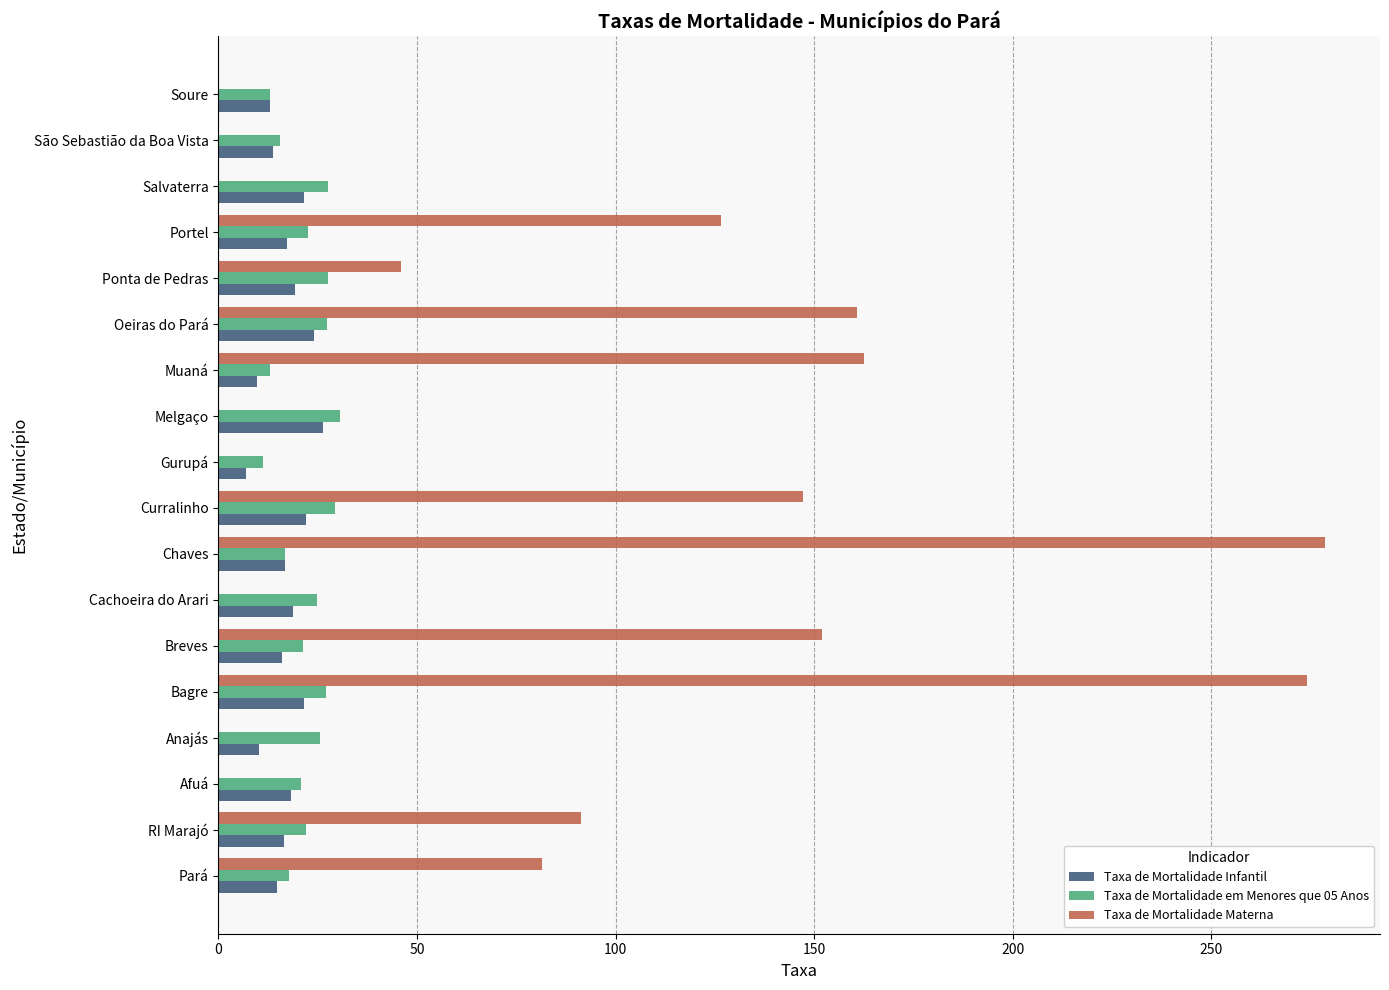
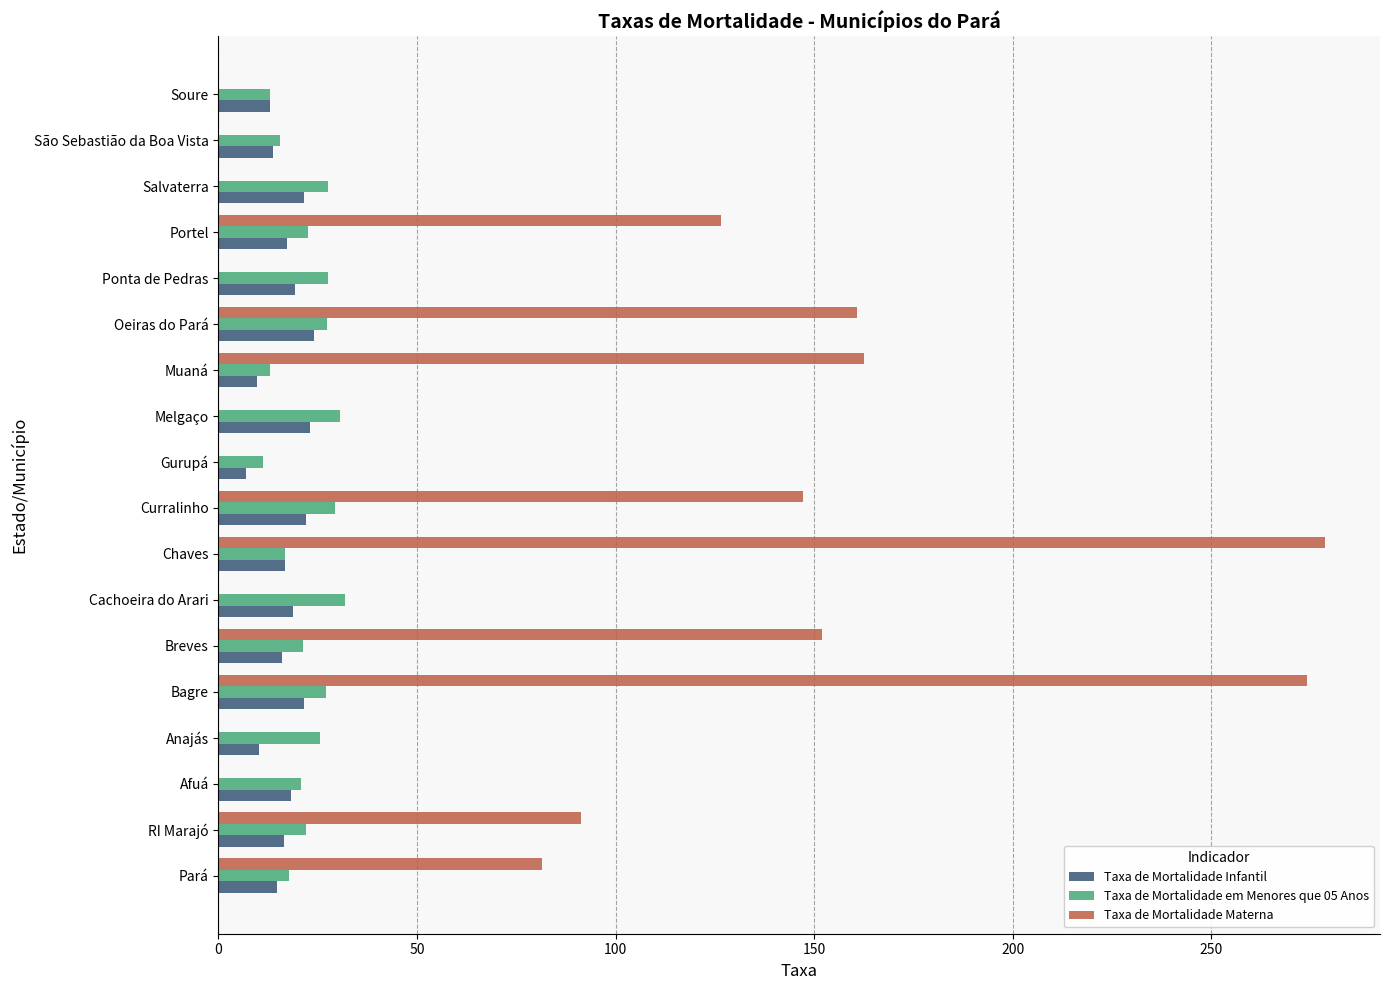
  {
    "Taxa de Mortalidade Infantil": {
      "Soure": 13,
      "São Sebastião da Boa Vista": 14,
      "Salvaterra": 21,
      "Portel": 17,
      "Ponta de Pedras": 19,
      "Oeiras do Pará": 24,
      "Muaná": 10,
-     "Melgaço": 26,
+     "Melgaço": 23,
      "Gurupá": 7,
      "Curralinho": 22,
      "Chaves": 17,
      "Cachoeira do Arari": 19,
      "Breves": 16,
      "Bagre": 22,
      "Anajás": 10,
      "Afuá": 18,
      "RI Marajó": 16,
      "Pará": 15
    },
    "Taxa de Mortalidade em Menores que 05 Anos": {
      "Soure": 13,
      "São Sebastião da Boa Vista": 16,
      "Salvaterra": 28,
      "Portel": 22,
      "Ponta de Pedras": 28,
      "Oeiras do Pará": 27,
      "Muaná": 13,
      "Melgaço": 31,
      "Gurupá": 11,
      "Curralinho": 29,
      "Chaves": 17,
-     "Cachoeira do Arari": 25,
+     "Cachoeira do Arari": 32,
      "Breves": 21,
      "Bagre": 27,
      "Anajás": 26,
      "Afuá": 21,
      "RI Marajó": 22,
      "Pará": 18
    },
    "Taxa de Mortalidade Materna": {
      "Soure": 0,
      "São Sebastião da Boa Vista": 0,
      "Salvaterra": 0,
      "Portel": 127,
-     "Ponta de Pedras": 46,
+     "Ponta de Pedras": 0,
      "Oeiras do Pará": 161,
      "Muaná": 163,
      "Melgaço": 0,
      "Gurupá": 0,
      "Curralinho": 147,
      "Chaves": 279,
      "Cachoeira do Arari": 0,
      "Breves": 152,
      "Bagre": 274,
      "Anajás": 0,
      "Afuá": 0,
      "RI Marajó": 91,
      "Pará": 82
    }
  }
